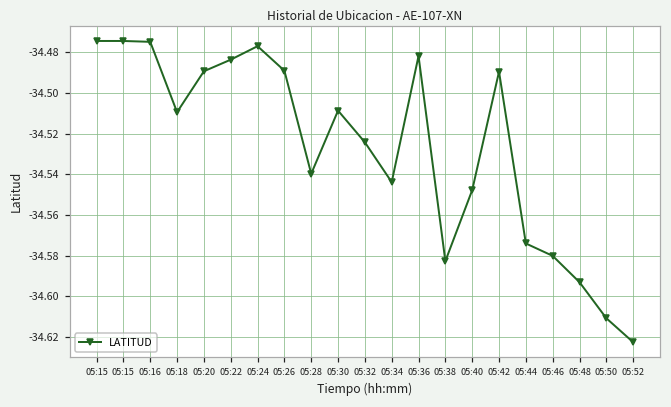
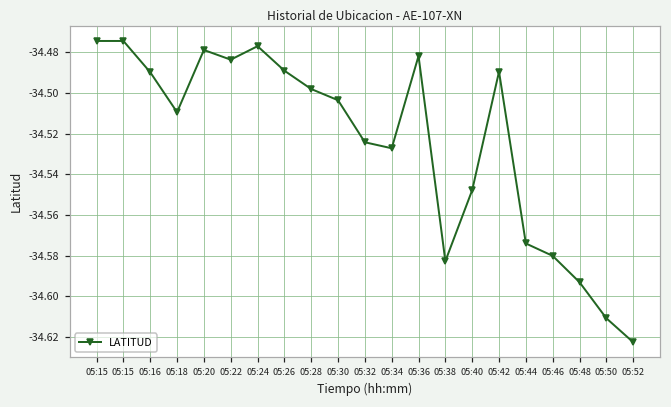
  {
-   "05:16": -34.475,
+   "05:16": -34.490,
    "05:18": -34.509,
-   "05:20": -34.489,
+   "05:20": -34.479,
    "05:22": -34.484,
    "05:24": -34.477,
    "05:26": -34.489,
-   "05:28": -34.540,
-   "05:30": -34.509,
+   "05:28": -34.498,
+   "05:30": -34.504,
    "05:32": -34.524,
-   "05:34": -34.544,
+   "05:34": -34.527,
    "05:36": -34.482,
    "05:38": -34.583,
    "05:40": -34.548,
    "05:42": -34.490,
    "05:44": -34.574,
    "05:46": -34.580,
    "05:48": -34.593,
    "05:50": -34.611,
    "05:52": -34.622
  }
